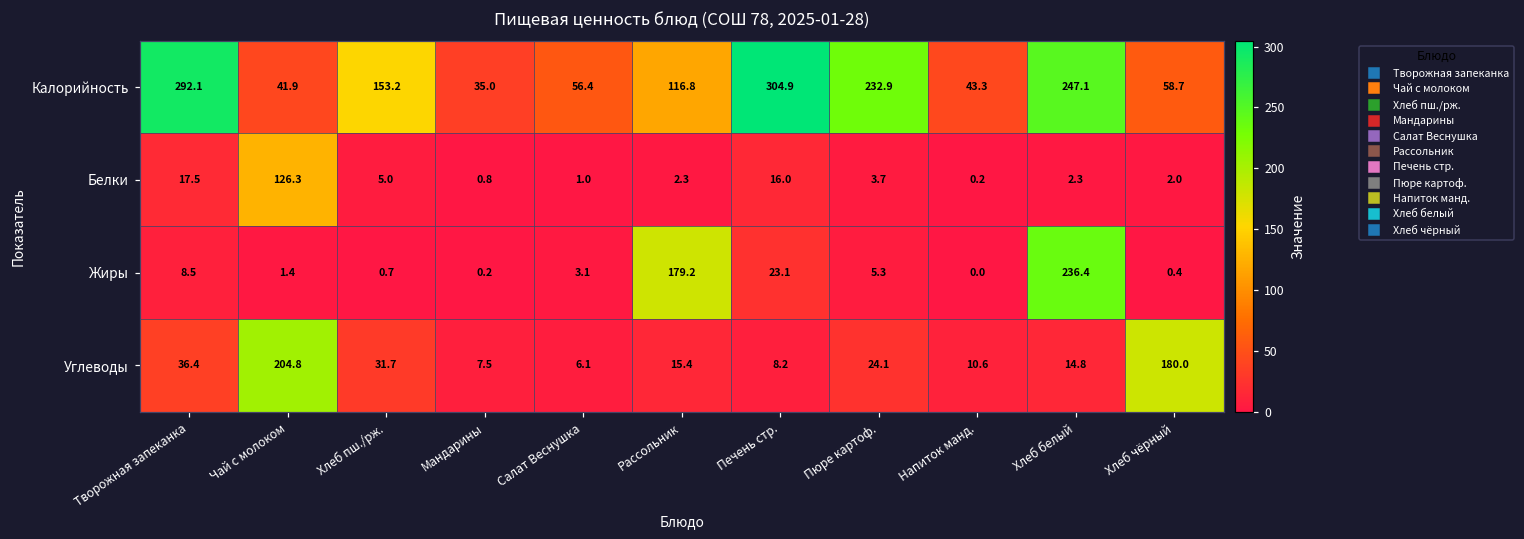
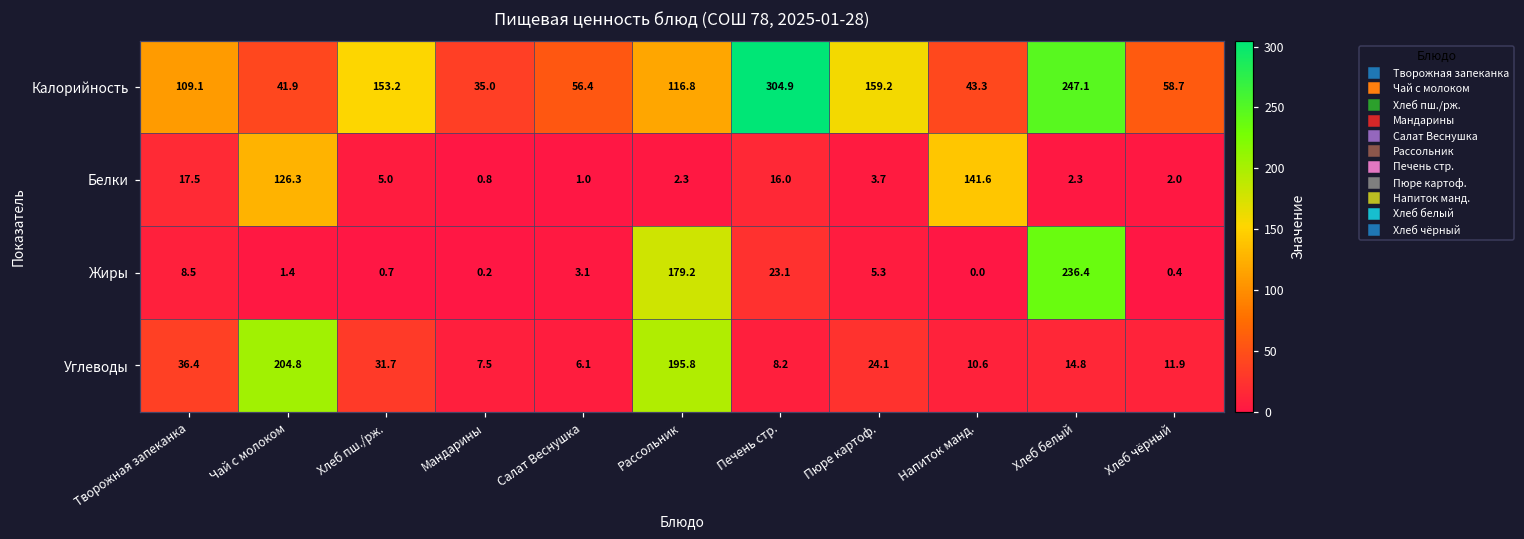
  {
    "Калорийность": {
-     "Творожная запеканка": 292.1,
+     "Творожная запеканка": 109.1,
      "Чай с молоком": 41.9,
      "Хлеб пш./рж.": 153.2,
      "Мандарины": 35.0,
      "Салат Веснушка": 56.4,
      "Рассольник": 116.8,
      "Печень стр.": 304.9,
-     "Пюре картоф.": 232.9,
+     "Пюре картоф.": 159.2,
      "Напиток манд.": 43.3,
      "Хлеб белый": 247.1,
      "Хлеб чёрный": 58.7
    },
    "Белки": {
      "Творожная запеканка": 17.5,
      "Чай с молоком": 126.3,
      "Хлеб пш./рж.": 5.0,
      "Мандарины": 0.8,
      "Салат Веснушка": 1.0,
      "Рассольник": 2.3,
      "Печень стр.": 16.0,
      "Пюре картоф.": 3.7,
-     "Напиток манд.": 0.2,
+     "Напиток манд.": 141.6,
      "Хлеб белый": 2.3,
      "Хлеб чёрный": 2.0
    },
    "Жиры": {
      "Творожная запеканка": 8.5,
      "Чай с молоком": 1.4,
      "Хлеб пш./рж.": 0.7,
      "Мандарины": 0.2,
      "Салат Веснушка": 3.1,
      "Рассольник": 179.2,
      "Печень стр.": 23.1,
      "Пюре картоф.": 5.3,
      "Напиток манд.": 0.0,
      "Хлеб белый": 236.4,
      "Хлеб чёрный": 0.4
    },
    "Углеводы": {
      "Творожная запеканка": 36.4,
      "Чай с молоком": 204.8,
      "Хлеб пш./рж.": 31.7,
      "Мандарины": 7.5,
      "Салат Веснушка": 6.1,
-     "Рассольник": 15.4,
+     "Рассольник": 195.8,
      "Печень стр.": 8.2,
      "Пюре картоф.": 24.1,
      "Напиток манд.": 10.6,
      "Хлеб белый": 14.8,
-     "Хлеб чёрный": 180.0
+     "Хлеб чёрный": 11.9
    }
  }
